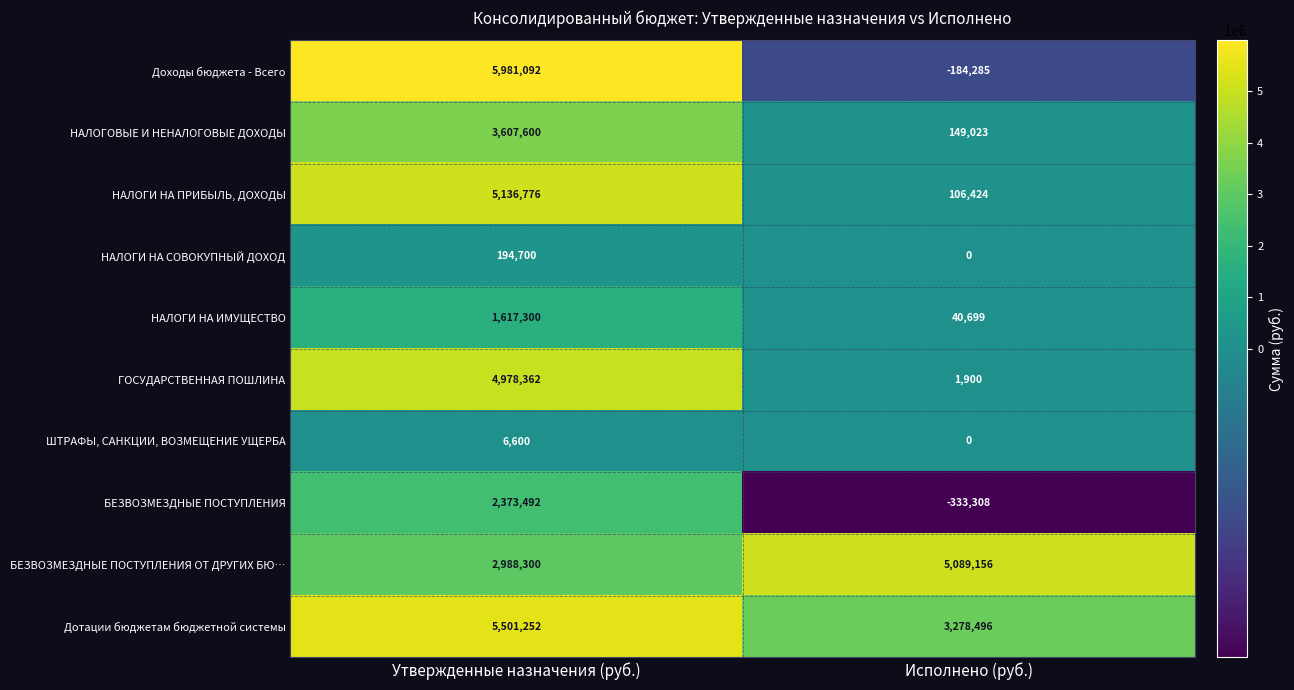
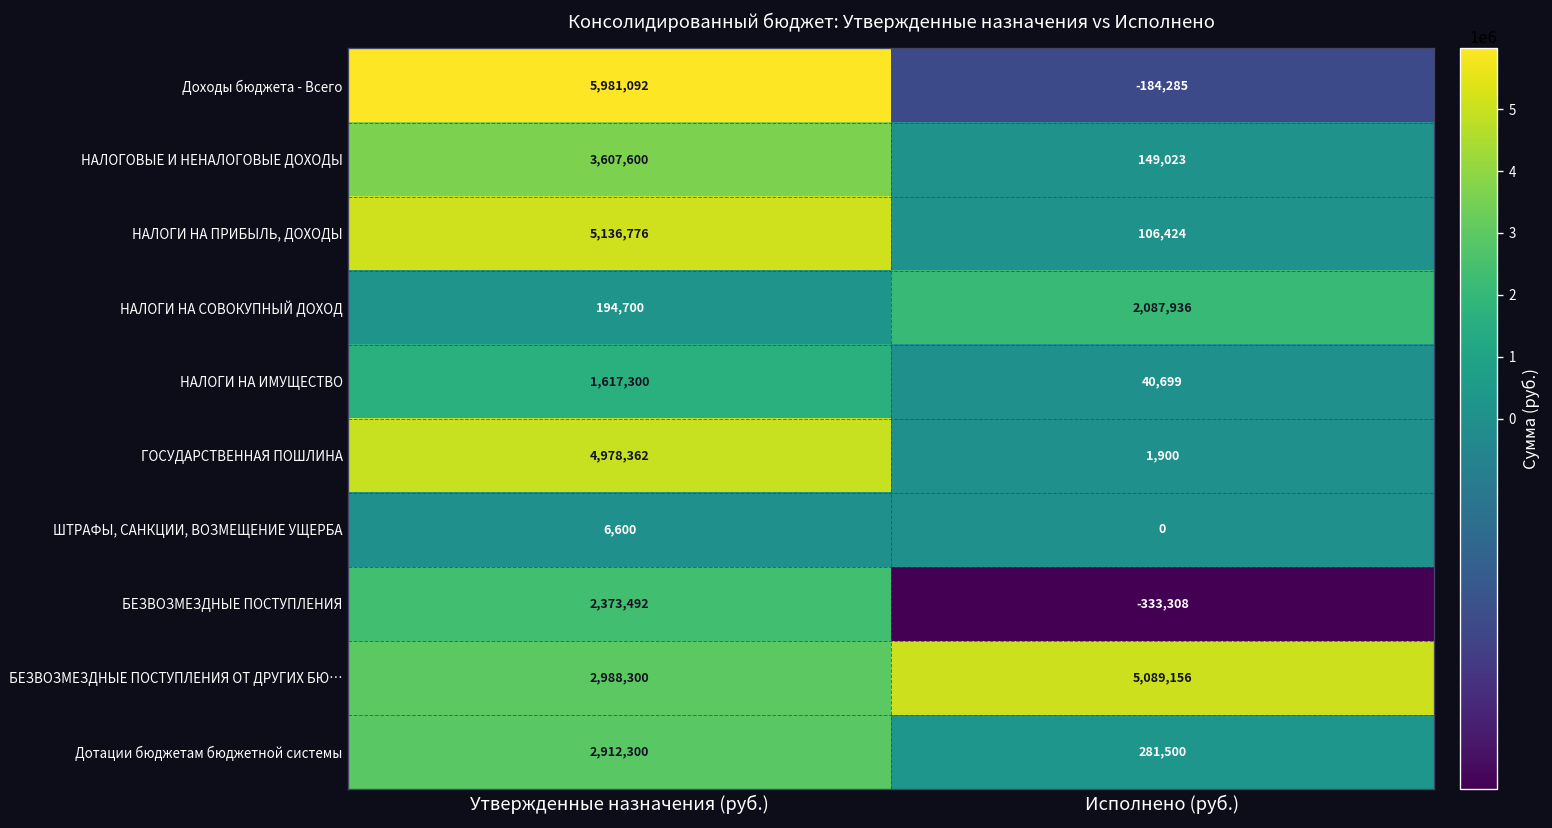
  {
    "Доходы бюджета - Всего": {
      "Утвержденные назначения (руб.)": "5,981,092",
      "Исполнено (руб.)": "-184,285"
    },
    "НАЛОГОВЫЕ И НЕНАЛОГОВЫЕ ДОХОДЫ": {
      "Утвержденные назначения (руб.)": "3,607,600",
      "Исполнено (руб.)": "149,023"
    },
    "НАЛОГИ НА ПРИБЫЛЬ, ДОХОДЫ": {
      "Утвержденные назначения (руб.)": "5,136,776",
      "Исполнено (руб.)": "106,424"
    },
    "НАЛОГИ НА СОВОКУПНЫЙ ДОХОД": {
      "Утвержденные назначения (руб.)": "194,700",
-     "Исполнено (руб.)": "0"
+     "Исполнено (руб.)": "2,087,936"
    },
    "НАЛОГИ НА ИМУЩЕСТВО": {
      "Утвержденные назначения (руб.)": "1,617,300",
      "Исполнено (руб.)": "40,699"
    },
    "ГОСУДАРСТВЕННАЯ ПОШЛИНА": {
      "Утвержденные назначения (руб.)": "4,978,362",
      "Исполнено (руб.)": "1,900"
    },
    "ШТРАФЫ, САНКЦИИ, ВОЗМЕЩЕНИЕ УЩЕРБА": {
      "Утвержденные назначения (руб.)": "6,600",
      "Исполнено (руб.)": "0"
    },
    "БЕЗВОЗМЕЗДНЫЕ ПОСТУПЛЕНИЯ": {
      "Утвержденные назначения (руб.)": "2,373,492",
      "Исполнено (руб.)": "-333,308"
    },
    "БЕЗВОЗМЕЗДНЫЕ ПОСТУПЛЕНИЯ ОТ ДРУГИХ БЮ…": {
      "Утвержденные назначения (руб.)": "2,988,300",
      "Исполнено (руб.)": "5,089,156"
    },
    "Дотации бюджетам бюджетной системы": {
-     "Утвержденные назначения (руб.)": "5,501,252",
-     "Исполнено (руб.)": "3,278,496"
+     "Утвержденные назначения (руб.)": "2,912,300",
+     "Исполнено (руб.)": "281,500"
    }
  }
